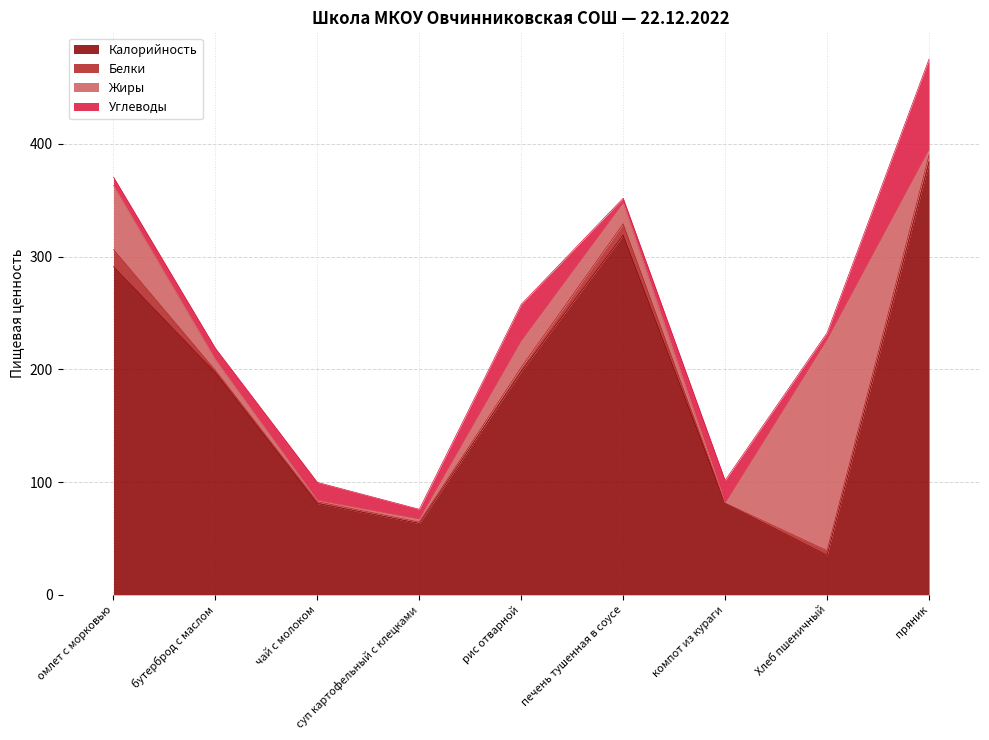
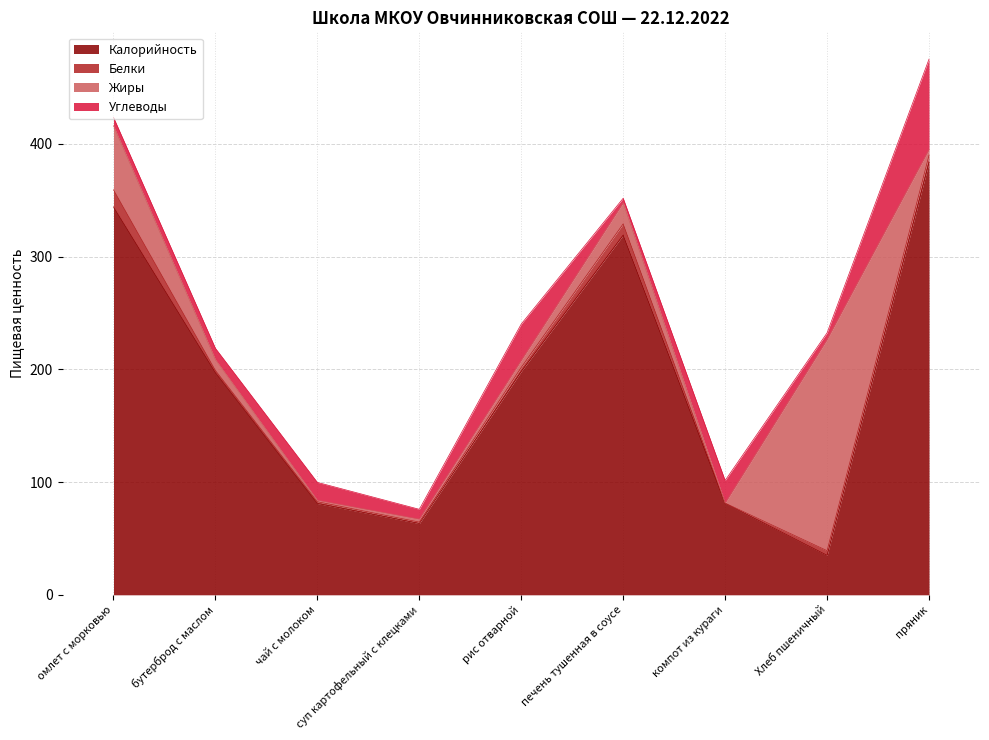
  {
    "Калорийность": {
-     "омлет с морковью": 291,
+     "омлет с морковью": 344,
      "рис отварной": 198,
      "печень тушенная в соусе": 319,
      "Хлеб пшеничный": 35,
      "пряник": 383
    },
    "Жиры": {
      "омлет с морковью": 57,
      "бутерброд с маслом": 10,
      "суп картофельный с клецками": 3,
-     "рис отварной": 24,
+     "рис отварной": 6,
      "печень тушенная в соусе": 19,
      "Хлеб пшеничный": 187,
      "пряник": 5
    }
  }
